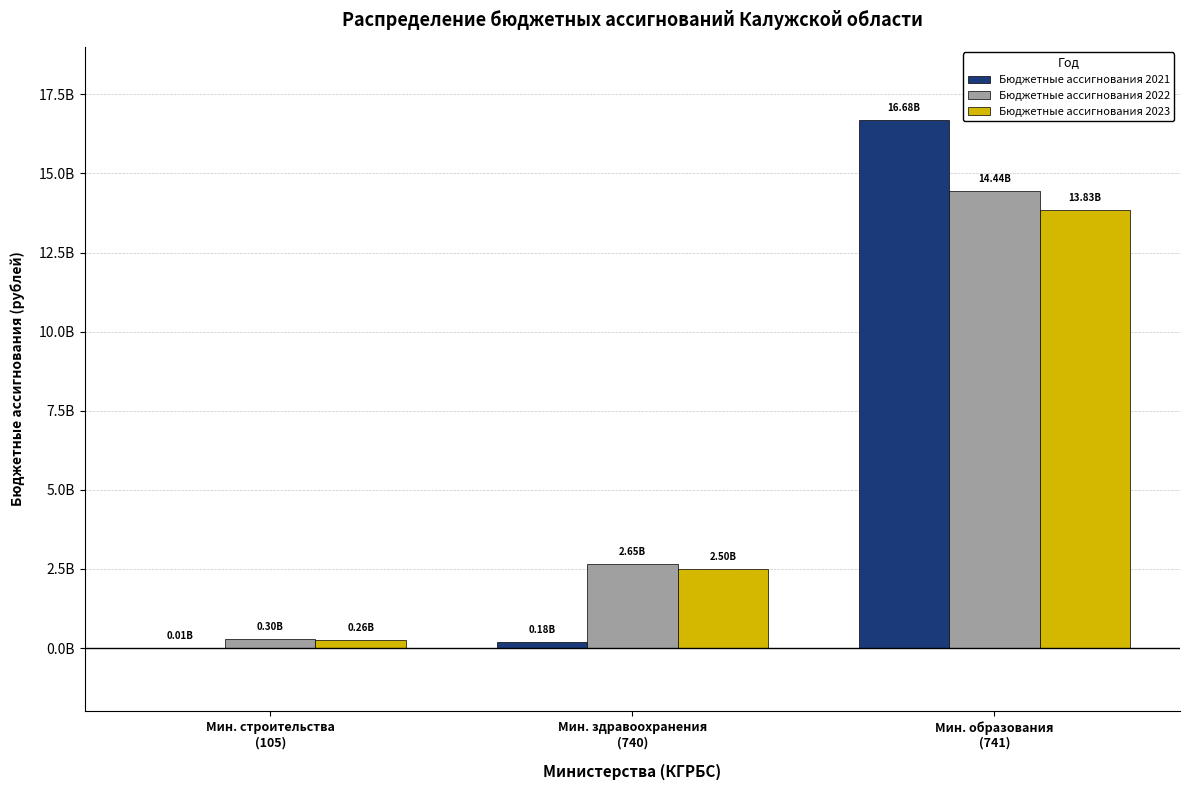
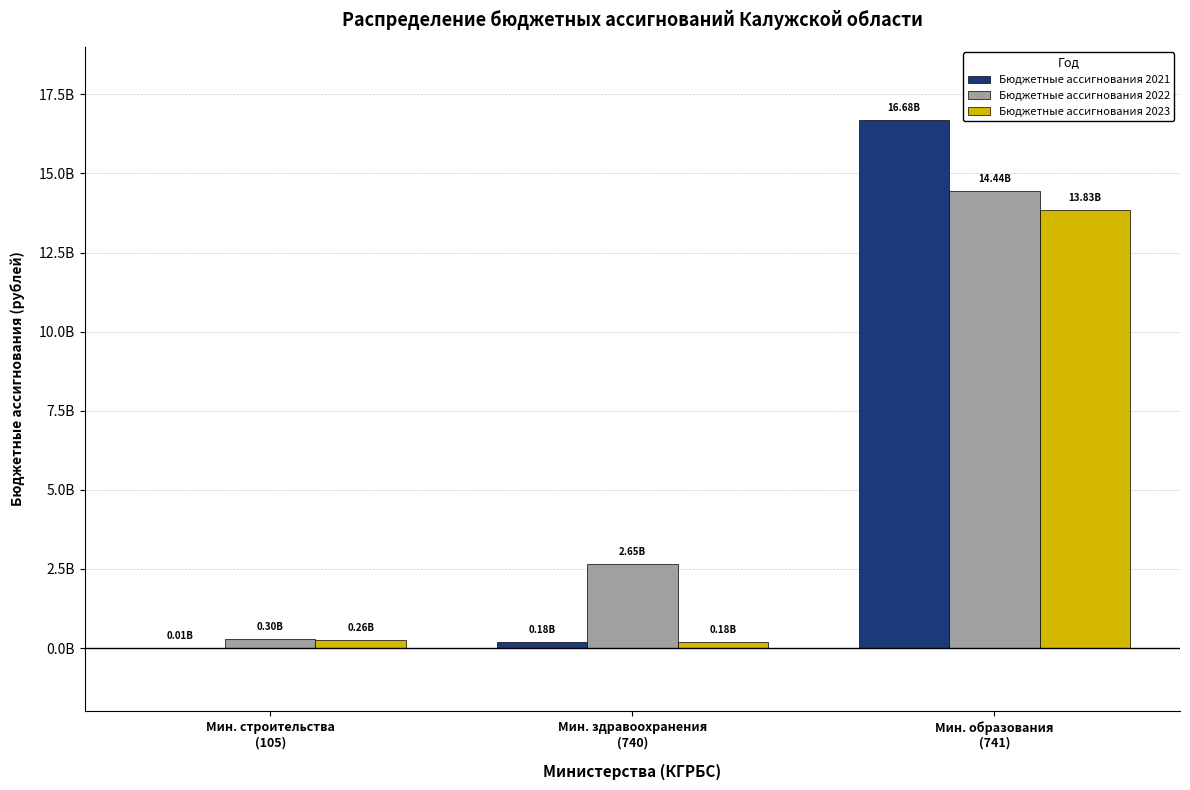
  {
    "Бюджетные ассигнования 2021": {
      "Мин. строительства (105)": "0.01B",
      "Мин. здравоохранения (740)": "0.18B",
      "Мин. образования (741)": "16.68B"
    },
    "Бюджетные ассигнования 2022": {
      "Мин. строительства (105)": "0.30B",
      "Мин. здравоохранения (740)": "2.65B",
      "Мин. образования (741)": "14.44B"
    },
    "Бюджетные ассигнования 2023": {
      "Мин. строительства (105)": "0.26B",
-     "Мин. здравоохранения (740)": "2.50B",
+     "Мин. здравоохранения (740)": "0.18B",
      "Мин. образования (741)": "13.83B"
    }
  }
